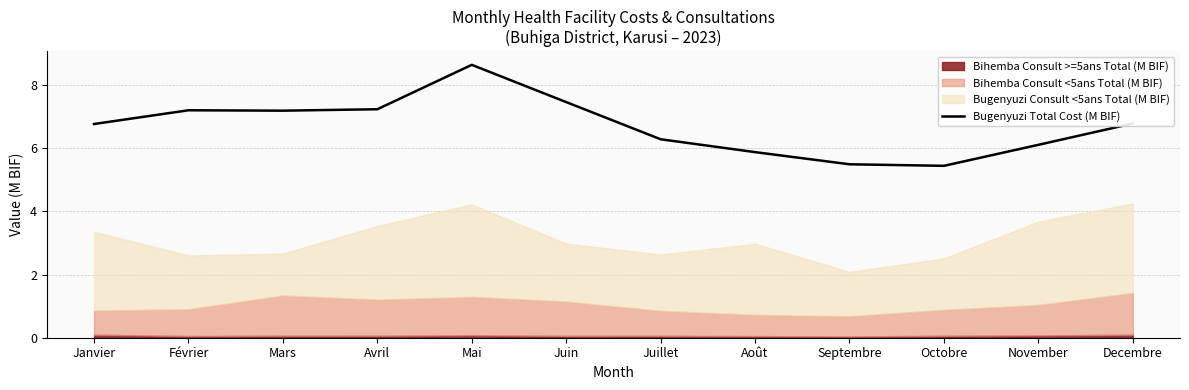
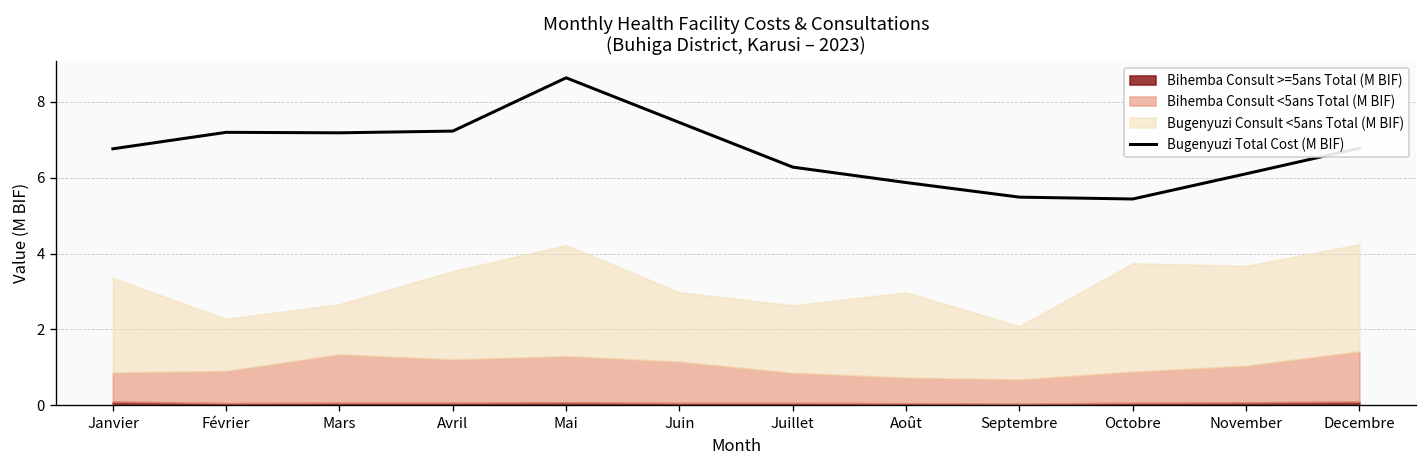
  {
    "Bugenyuzi Total Cost (M BIF)": {
      "Janvier": 6.8,
      "Février": 7.2,
      "Mars": 7.2,
      "Avril": 7.2,
      "Mai": 8.6,
      "Juin": 7.5,
      "Juillet": 6.3,
      "Août": 5.9,
      "Septembre": 5.5,
      "Octobre": 5.4,
      "November": 6.1
    },
    "Bihemba Consult >=5ans Total (M BIF)": {
      "Janvier": 0.1,
      "Decembre": 0.1
    },
    "Bihemba Consult <5ans Total (M BIF)": {
      "Janvier": 0.8,
      "Février": 0.8,
      "Mars": 1.3,
      "Avril": 1.1,
      "Mai": 1.2,
      "Juin": 1.1,
      "Juillet": 0.8,
      "Août": 0.7,
      "Septembre": 0.6,
      "Octobre": 0.8,
      "November": 1.0,
      "Decembre": 1.3
    },
    "Bugenyuzi Consult <5ans Total (M BIF)": {
      "Janvier": 2.5,
-     "Février": 1.7,
+     "Février": 1.4,
      "Mars": 1.3,
      "Avril": 2.3,
      "Mai": 2.9,
      "Juin": 1.8,
      "Juillet": 1.8,
      "Août": 2.2,
      "Septembre": 1.4,
-     "Octobre": 1.6,
+     "Octobre": 2.9,
      "November": 2.6,
      "Decembre": 2.8
    }
  }
